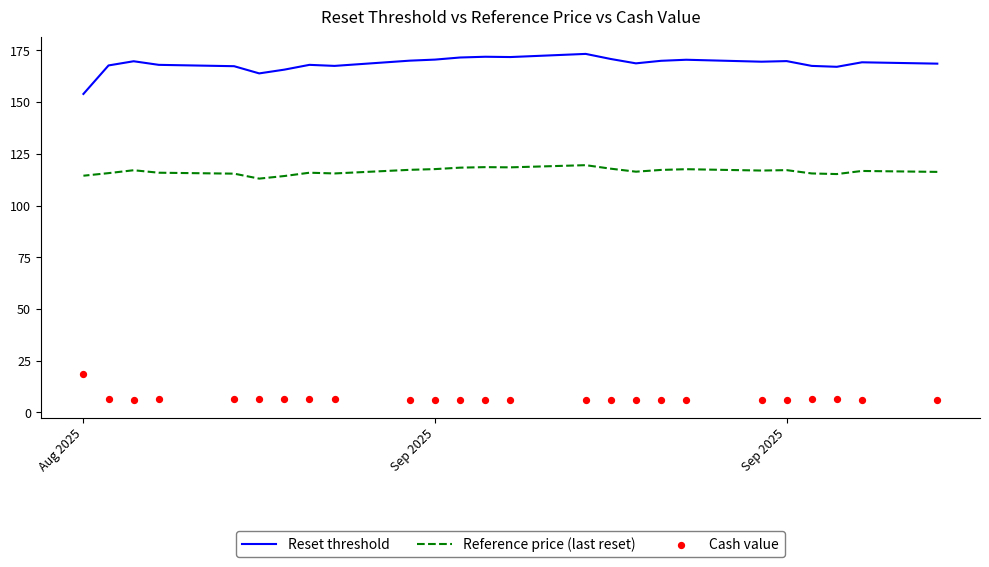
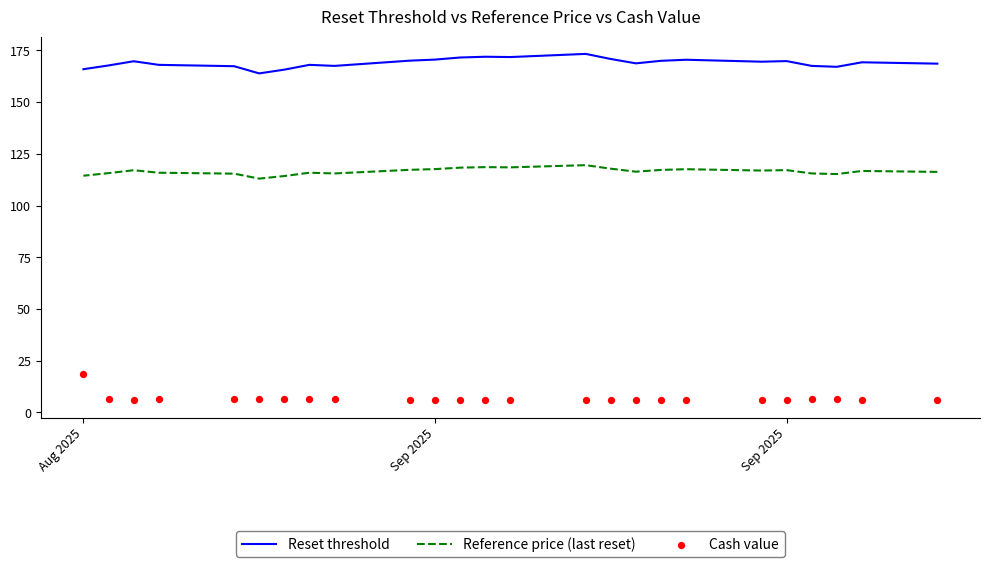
  {
    "Reset threshold": {
-     "Aug 2025": 154
+     "Aug 2025": 166
    },
    "Reference price (last reset)": {
      "Aug 2025": 114
    }
  }
